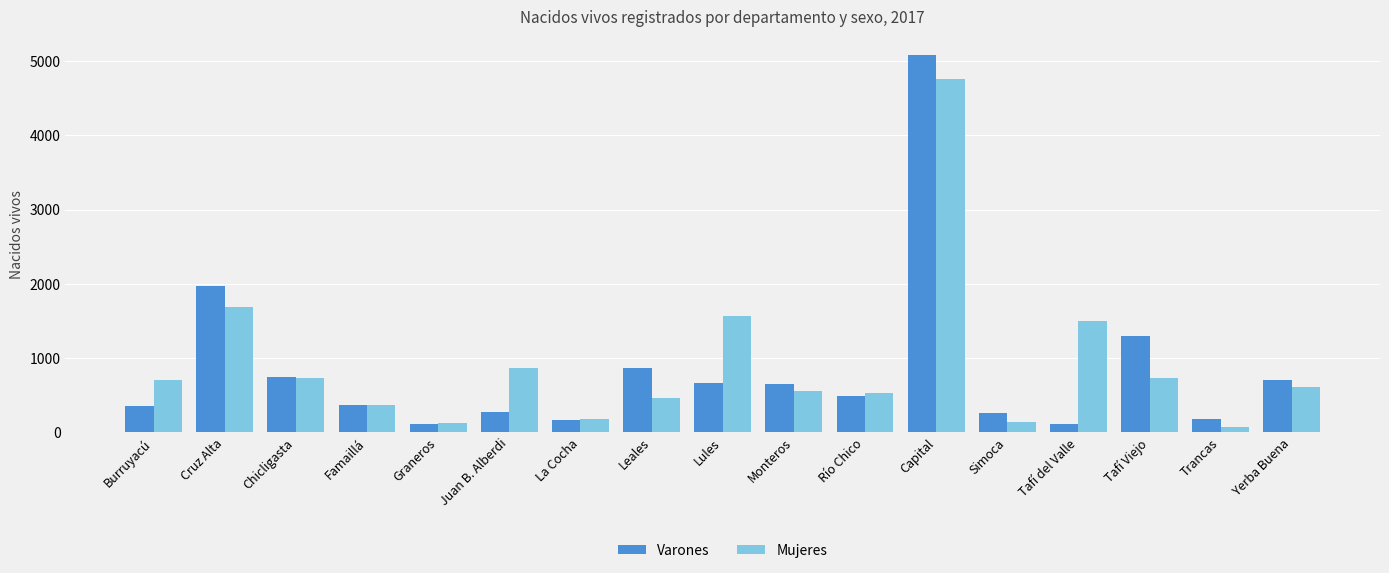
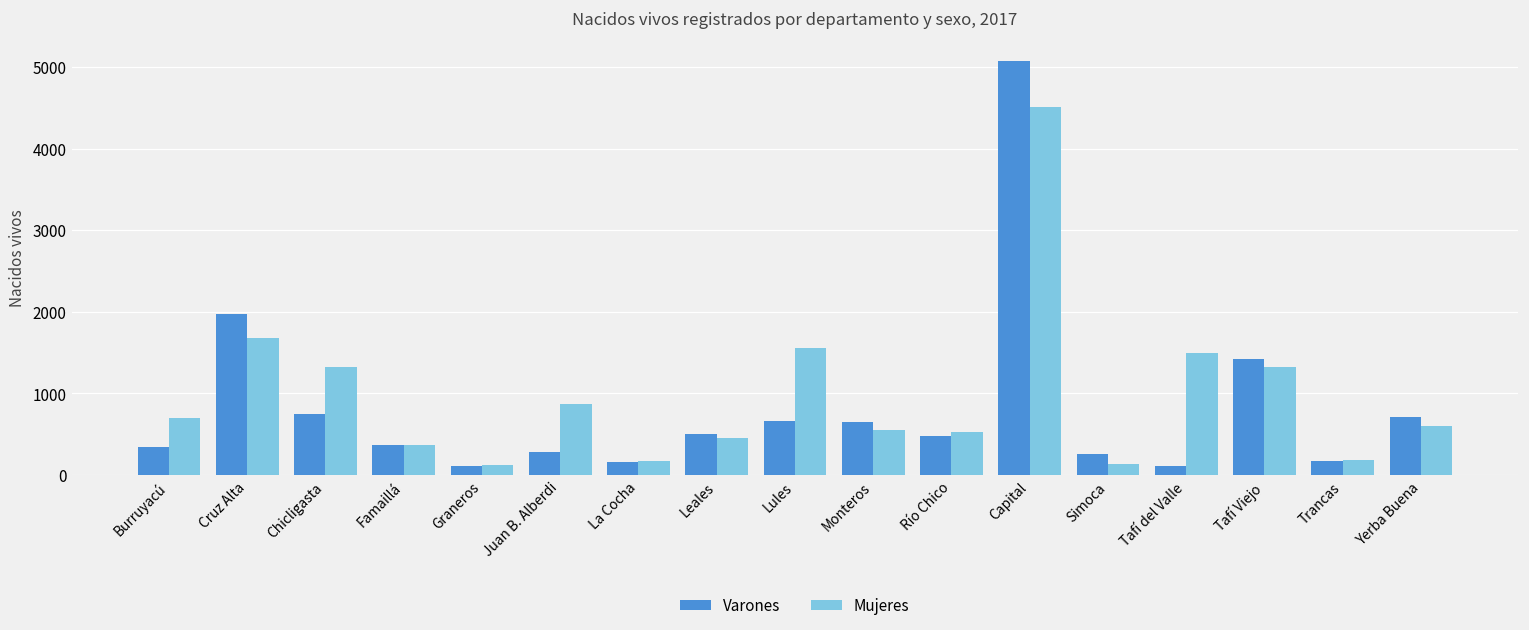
  {
    "Varones": {
      "Burruyacú": 300,
      "Cruz Alta": 2000,
      "Chicligasta": 700,
      "Famaillá": 400,
      "Graneros": 100,
      "Juan B. Alberdi": 300,
      "La Cocha": 200,
-     "Leales": 900,
+     "Leales": 500,
      "Lules": 700,
      "Monteros": 600,
      "Río Chico": 500,
      "Capital": 5100,
      "Simoca": 300,
      "Tafí del Valle": 100,
-     "Tafí Viejo": 1300,
+     "Tafí Viejo": 1400,
      "Trancas": 200,
      "Yerba Buena": 700
    },
    "Mujeres": {
      "Burruyacú": 700,
      "Cruz Alta": 1700,
-     "Chicligasta": 700,
+     "Chicligasta": 1300,
      "Famaillá": 400,
      "Graneros": 100,
      "Juan B. Alberdi": 900,
      "La Cocha": 200,
      "Leales": 500,
      "Lules": 1600,
      "Monteros": 600,
      "Río Chico": 500,
-     "Capital": 4800,
+     "Capital": 4500,
      "Simoca": 100,
      "Tafí del Valle": 1500,
-     "Tafí Viejo": 700,
-     "Trancas": 100,
+     "Tafí Viejo": 1300,
+     "Trancas": 200,
      "Yerba Buena": 600
    }
  }
